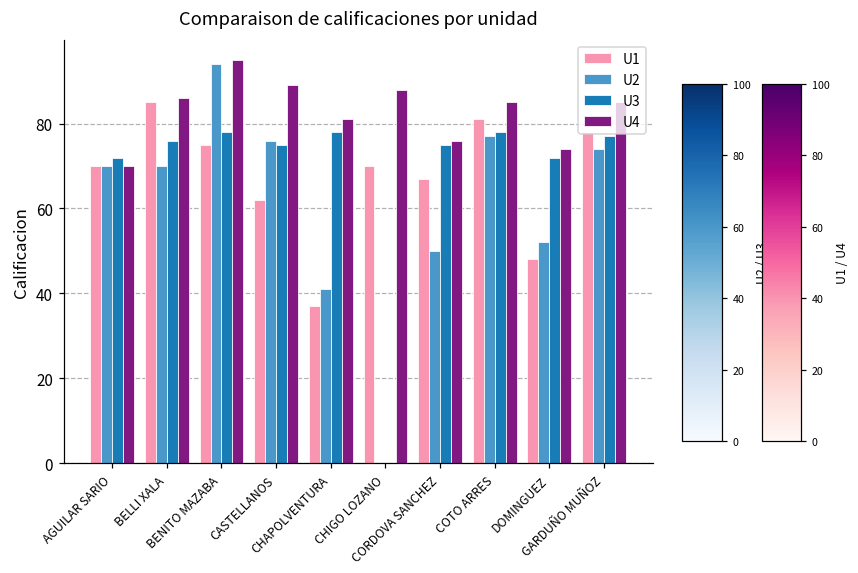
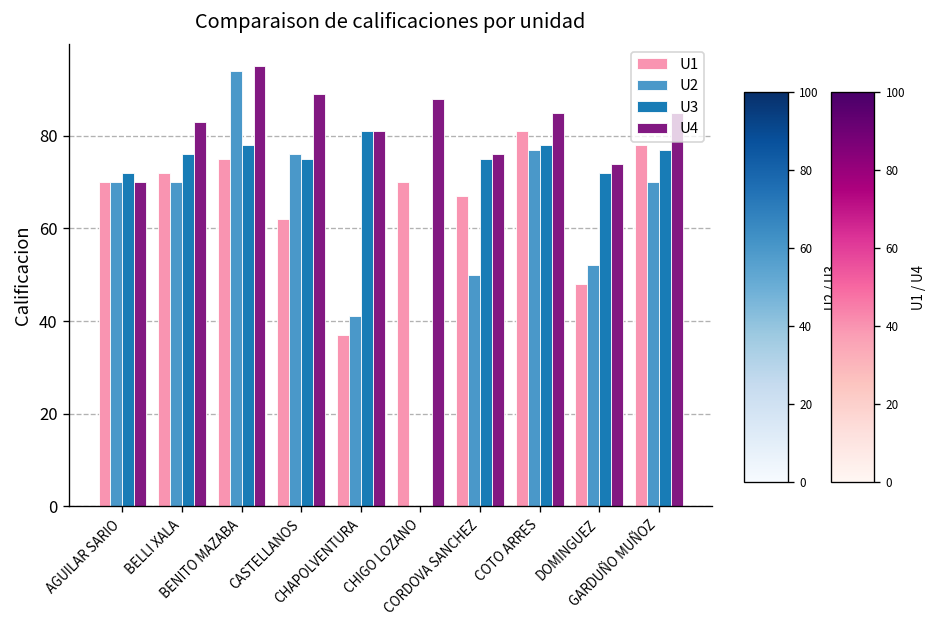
  {
    "U1": {
      "AGUILAR SARIO": 70,
-     "BELLI XALA": 85,
+     "BELLI XALA": 72,
      "BENITO MAZABA": 75,
      "CASTELLANOS": 62,
      "CHAPOLVENTURA": 37,
      "CHIGO LOZANO": 70,
      "CORDOVA SANCHEZ": 67,
      "COTO ARRES": 81,
      "DOMINGUEZ": 48
    },
    "U2": {
      "AGUILAR SARIO": 70,
      "BELLI XALA": 70,
      "BENITO MAZABA": 94,
      "CASTELLANOS": 76,
      "CHAPOLVENTURA": 41,
      "CHIGO LOZANO": 0,
      "CORDOVA SANCHEZ": 50,
      "COTO ARRES": 77,
      "DOMINGUEZ": 52,
-     "GARDUÑO MUÑOZ": 74
+     "GARDUÑO MUÑOZ": 70
    },
    "U3": {
      "AGUILAR SARIO": 72,
      "BELLI XALA": 76,
      "BENITO MAZABA": 78,
      "CASTELLANOS": 75,
-     "CHAPOLVENTURA": 78,
+     "CHAPOLVENTURA": 81,
      "CHIGO LOZANO": 0,
      "CORDOVA SANCHEZ": 75,
      "COTO ARRES": 78,
      "DOMINGUEZ": 72,
      "GARDUÑO MUÑOZ": 77
    },
    "U4": {
      "AGUILAR SARIO": 70,
-     "BELLI XALA": 86,
+     "BELLI XALA": 83,
      "BENITO MAZABA": 95,
      "CASTELLANOS": 89,
      "CHAPOLVENTURA": 81,
      "CHIGO LOZANO": 88,
      "CORDOVA SANCHEZ": 76,
      "COTO ARRES": 85,
      "DOMINGUEZ": 74
    }
  }
